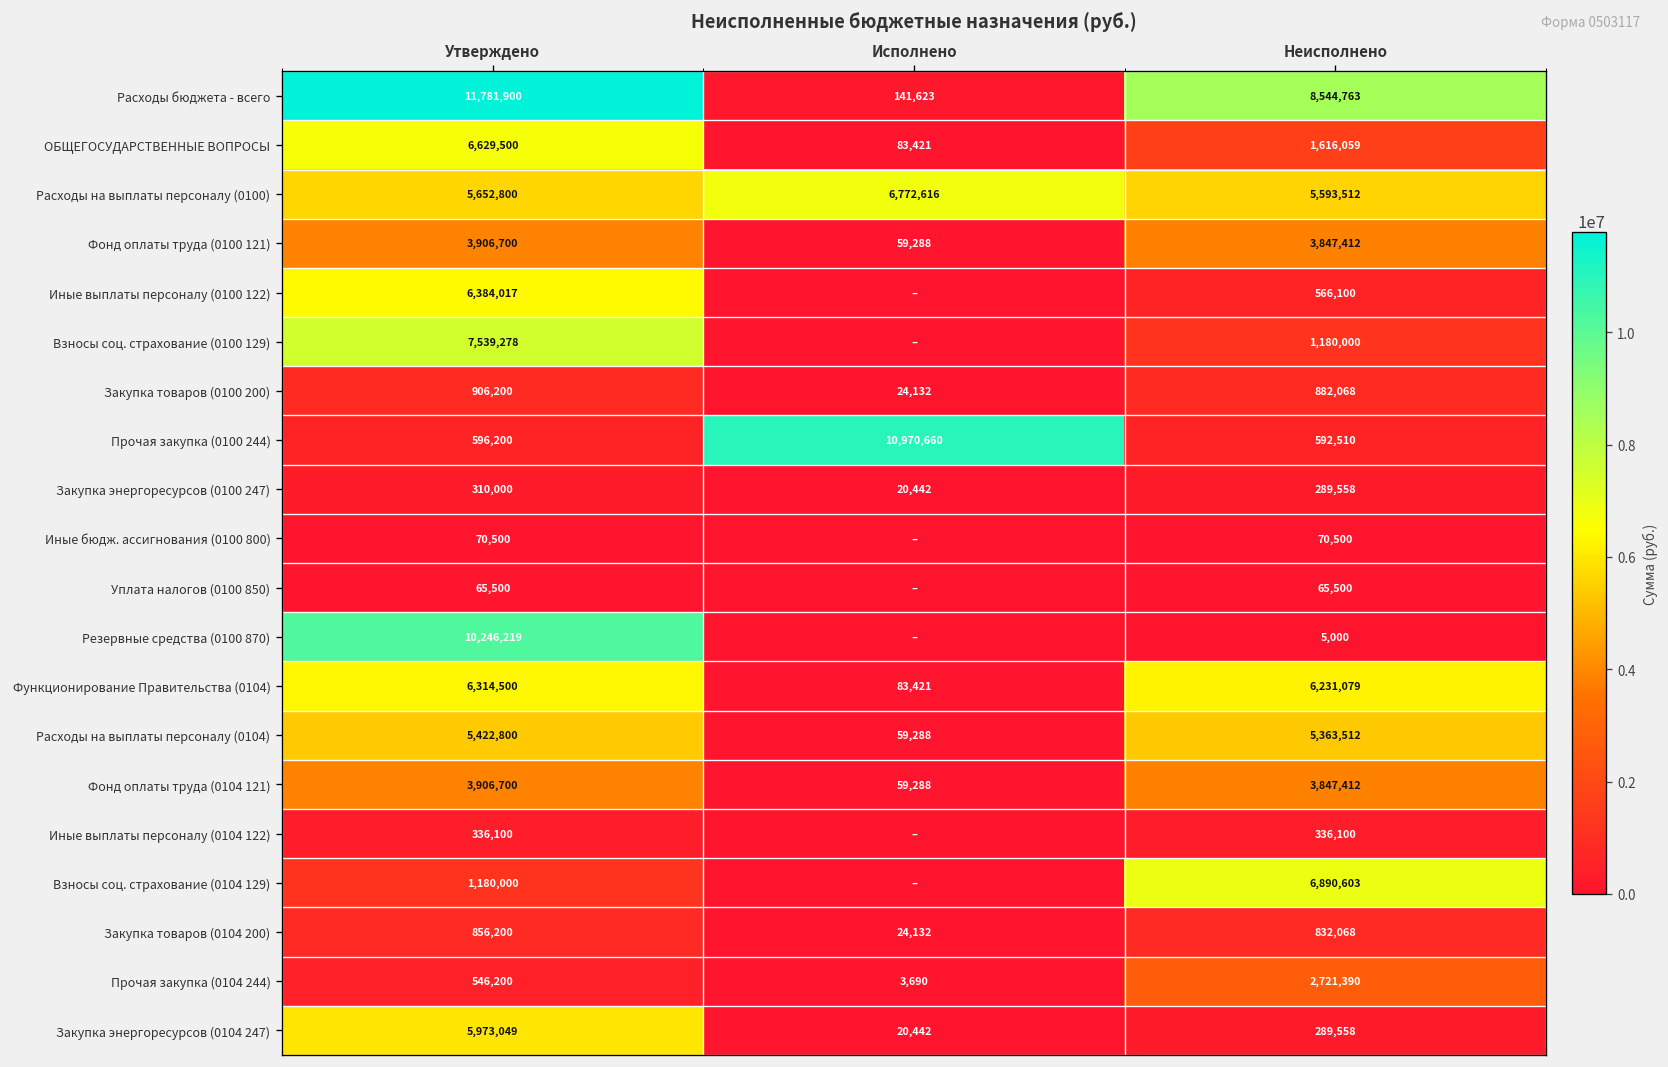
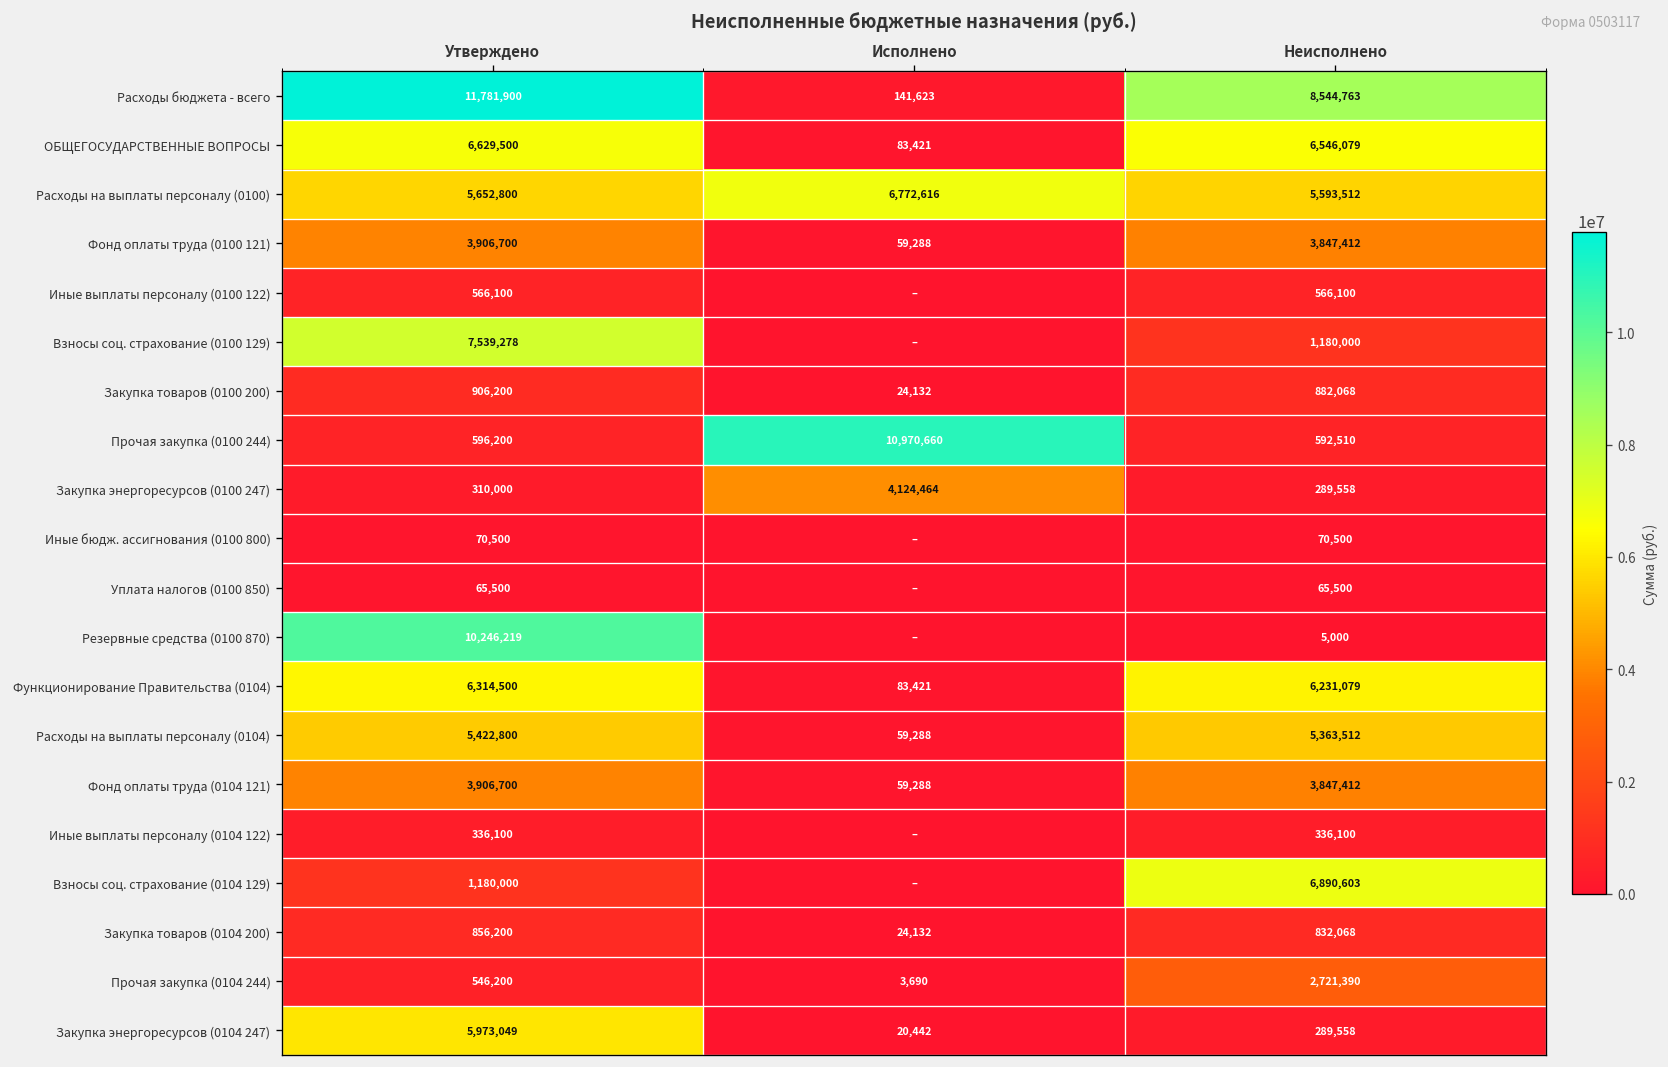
  {
    "Расходы бюджета - всего": {
      "Утверждено": "11,781,900",
      "Исполнено": "141,623",
      "Неисполнено": "8,544,763"
    },
    "ОБЩЕГОСУДАРСТВЕННЫЕ ВОПРОСЫ": {
      "Утверждено": "6,629,500",
      "Исполнено": "83,421",
-     "Неисполнено": "1,616,059"
+     "Неисполнено": "6,546,079"
    },
    "Расходы на выплаты персоналу (0100)": {
      "Утверждено": "5,652,800",
      "Исполнено": "6,772,616",
      "Неисполнено": "5,593,512"
    },
    "Фонд оплаты труда (0100 121)": {
      "Утверждено": "3,906,700",
      "Исполнено": "59,288",
      "Неисполнено": "3,847,412"
    },
    "Иные выплаты персоналу (0100 122)": {
-     "Утверждено": "6,384,017",
+     "Утверждено": "566,100",
      "Неисполнено": "566,100"
    },
    "Взносы соц. страхование (0100 129)": {
      "Утверждено": "7,539,278",
      "Неисполнено": "1,180,000"
    },
    "Закупка товаров (0100 200)": {
      "Утверждено": "906,200",
      "Исполнено": "24,132",
      "Неисполнено": "882,068"
    },
    "Прочая закупка (0100 244)": {
      "Утверждено": "596,200",
      "Исполнено": "10,970,660",
      "Неисполнено": "592,510"
    },
    "Закупка энергоресурсов (0100 247)": {
      "Утверждено": "310,000",
-     "Исполнено": "20,442",
+     "Исполнено": "4,124,464",
      "Неисполнено": "289,558"
    },
    "Иные бюдж. ассигнования (0100 800)": {
      "Утверждено": "70,500",
      "Неисполнено": "70,500"
    },
    "Уплата налогов (0100 850)": {
      "Утверждено": "65,500",
      "Неисполнено": "65,500"
    },
    "Резервные средства (0100 870)": {
      "Утверждено": "10,246,219",
      "Неисполнено": "5,000"
    },
    "Функционирование Правительства (0104)": {
      "Утверждено": "6,314,500",
      "Исполнено": "83,421",
      "Неисполнено": "6,231,079"
    },
    "Расходы на выплаты персоналу (0104)": {
      "Утверждено": "5,422,800",
      "Исполнено": "59,288",
      "Неисполнено": "5,363,512"
    },
    "Фонд оплаты труда (0104 121)": {
      "Утверждено": "3,906,700",
      "Исполнено": "59,288",
      "Неисполнено": "3,847,412"
    },
    "Иные выплаты персоналу (0104 122)": {
      "Утверждено": "336,100",
      "Неисполнено": "336,100"
    },
    "Взносы соц. страхование (0104 129)": {
      "Утверждено": "1,180,000",
      "Неисполнено": "6,890,603"
    },
    "Закупка товаров (0104 200)": {
      "Утверждено": "856,200",
      "Исполнено": "24,132",
      "Неисполнено": "832,068"
    },
    "Прочая закупка (0104 244)": {
      "Утверждено": "546,200",
      "Исполнено": "3,690",
      "Неисполнено": "2,721,390"
    },
    "Закупка энергоресурсов (0104 247)": {
      "Утверждено": "5,973,049",
      "Исполнено": "20,442",
      "Неисполнено": "289,558"
    }
  }
